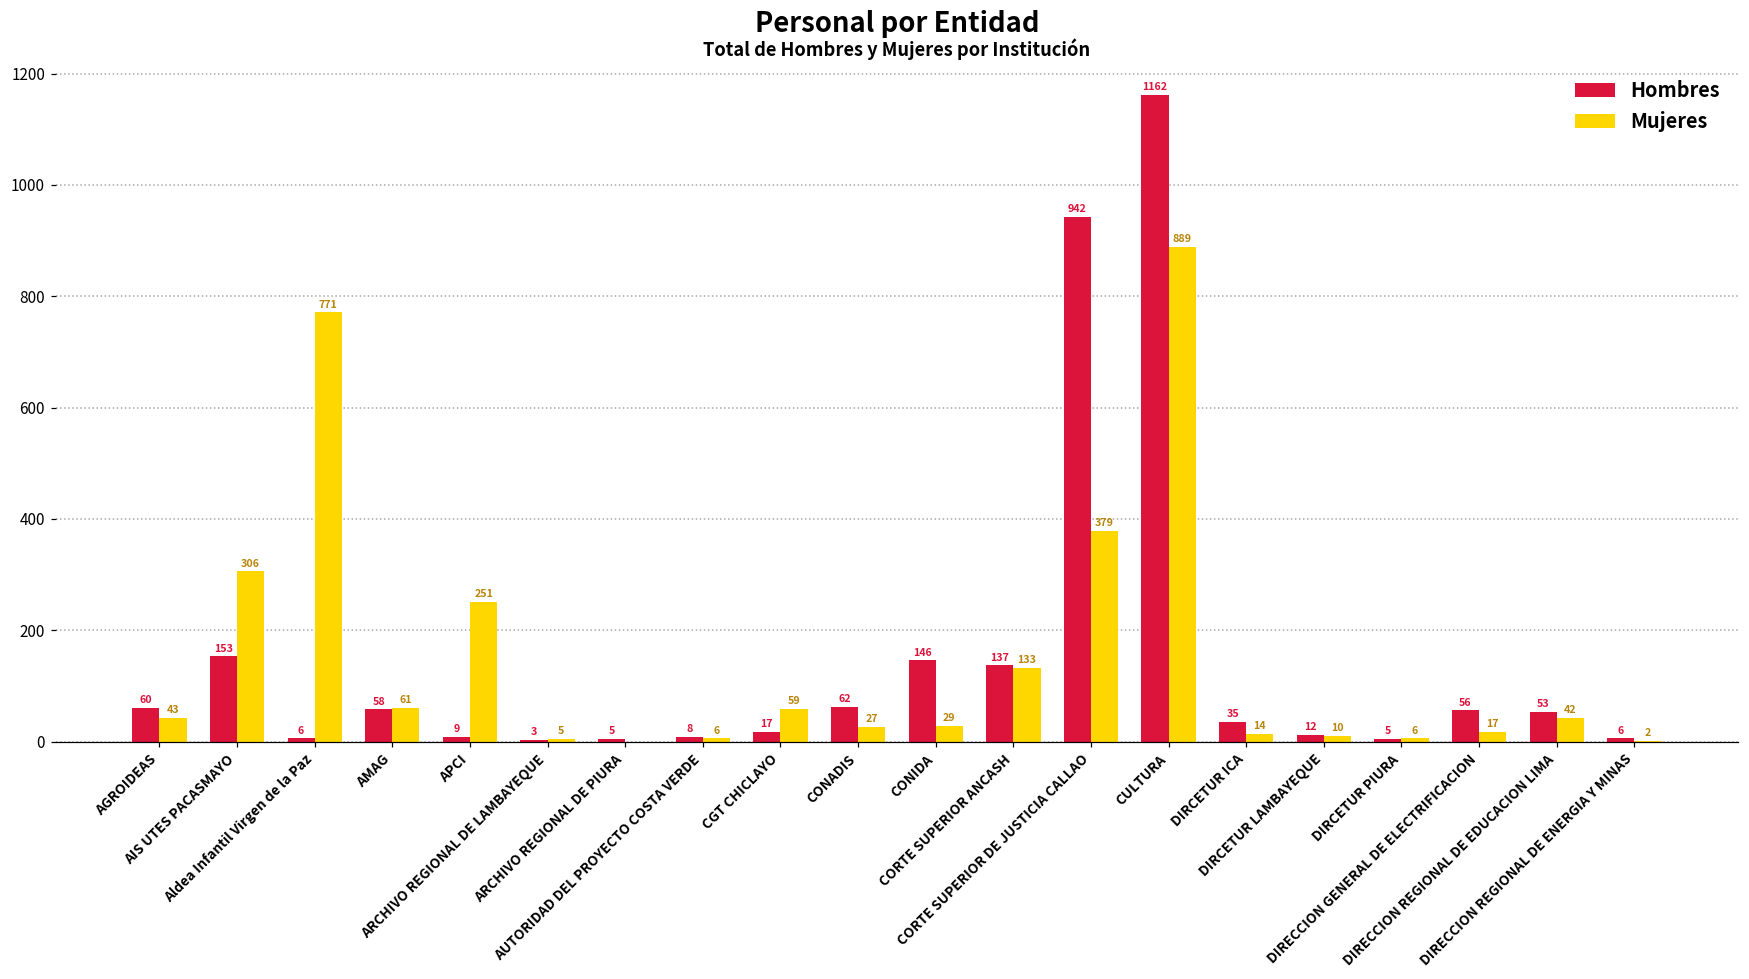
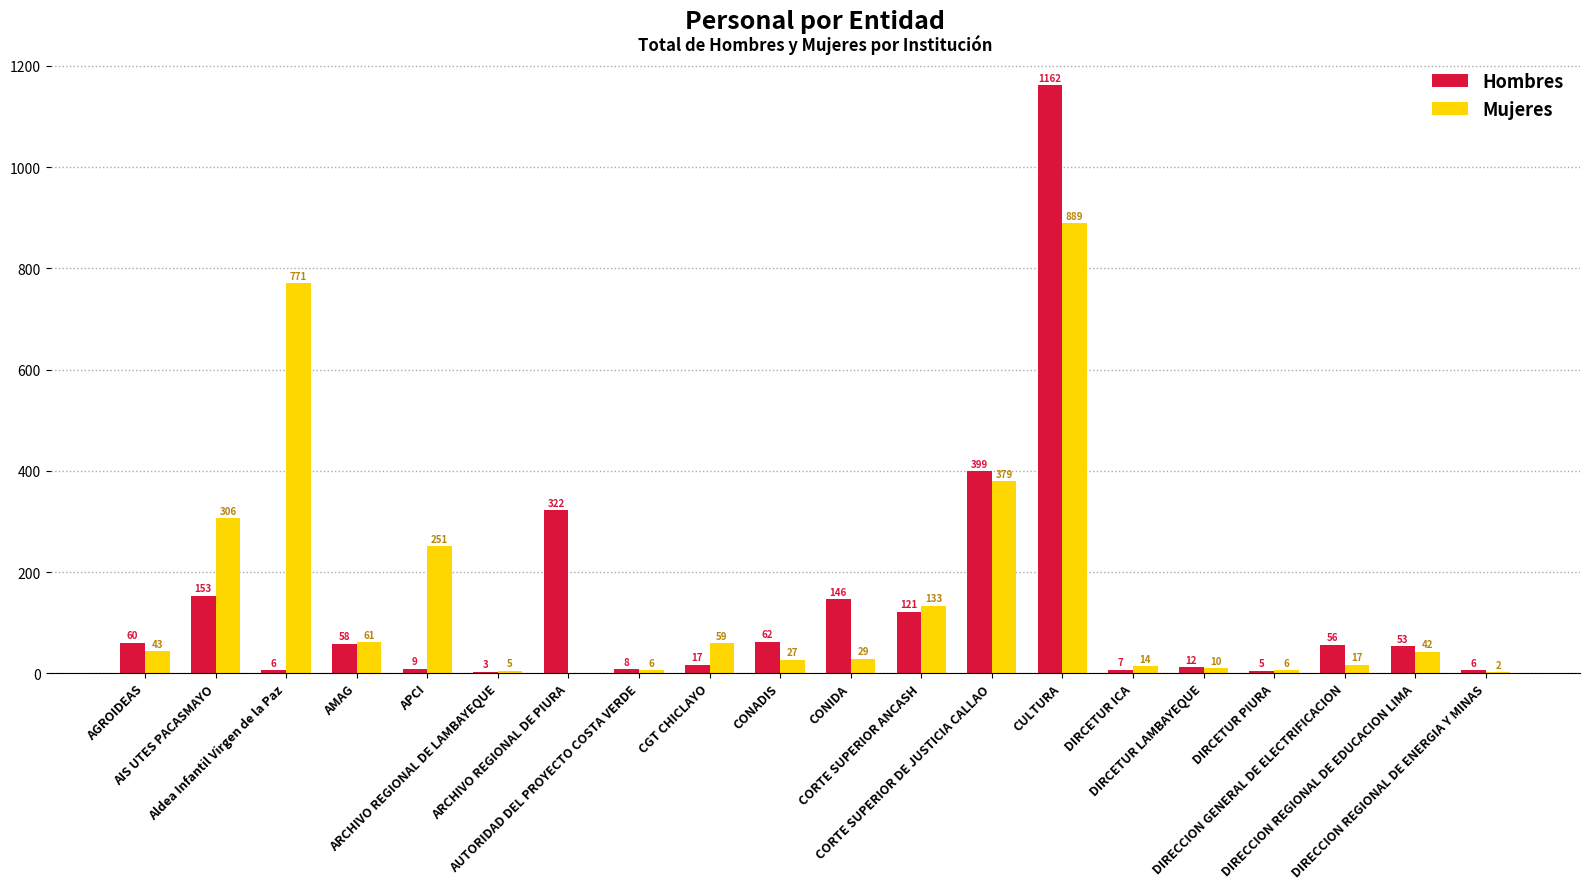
  {
    "Hombres": {
      "AGROIDEAS": 60,
      "AIS UTES PACASMAYO": 153,
      "Aldea Infantil Virgen de la Paz": 6,
      "AMAG": 58,
      "APCI": 9,
      "ARCHIVO REGIONAL DE LAMBAYEQUE": 3,
-     "ARCHIVO REGIONAL DE PIURA": 5,
+     "ARCHIVO REGIONAL DE PIURA": 322,
      "AUTORIDAD DEL PROYECTO COSTA VERDE": 8,
      "CGT CHICLAYO": 17,
      "CONADIS": 62,
      "CONIDA": 146,
-     "CORTE SUPERIOR ANCASH": 137,
-     "CORTE SUPERIOR DE JUSTICIA CALLAO": 942,
+     "CORTE SUPERIOR ANCASH": 121,
+     "CORTE SUPERIOR DE JUSTICIA CALLAO": 399,
      "CULTURA": 1162,
-     "DIRCETUR ICA": 35,
+     "DIRCETUR ICA": 7,
      "DIRCETUR LAMBAYEQUE": 12,
      "DIRCETUR PIURA": 5,
      "DIRECCION GENERAL DE ELECTRIFICACION": 56,
      "DIRECCION REGIONAL DE EDUCACION LIMA": 53,
      "DIRECCION REGIONAL DE ENERGIA Y MINAS": 6
    },
    "Mujeres": {
      "AGROIDEAS": 43,
      "AIS UTES PACASMAYO": 306,
      "Aldea Infantil Virgen de la Paz": 771,
      "AMAG": 61,
      "APCI": 251,
      "ARCHIVO REGIONAL DE LAMBAYEQUE": 5,
      "AUTORIDAD DEL PROYECTO COSTA VERDE": 6,
      "CGT CHICLAYO": 59,
      "CONADIS": 27,
      "CONIDA": 29,
      "CORTE SUPERIOR ANCASH": 133,
      "CORTE SUPERIOR DE JUSTICIA CALLAO": 379,
      "CULTURA": 889,
      "DIRCETUR ICA": 14,
      "DIRCETUR LAMBAYEQUE": 10,
      "DIRCETUR PIURA": 6,
      "DIRECCION GENERAL DE ELECTRIFICACION": 17,
      "DIRECCION REGIONAL DE EDUCACION LIMA": 42,
      "DIRECCION REGIONAL DE ENERGIA Y MINAS": 2
    }
  }
